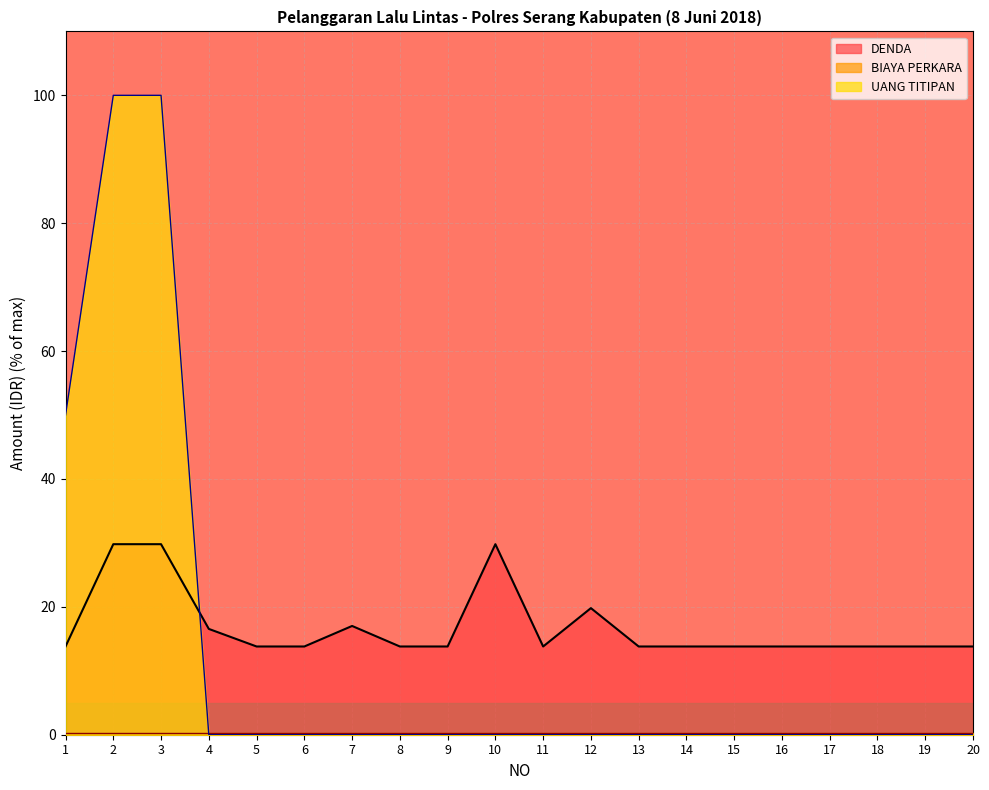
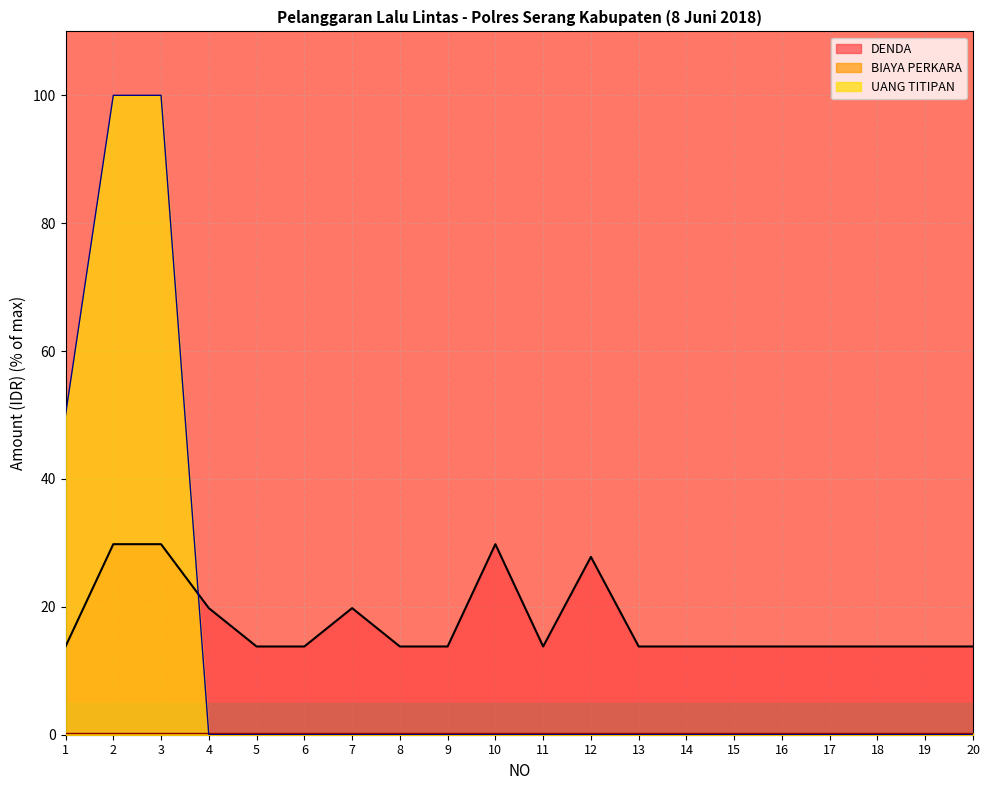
  {
    "DENDA": {
      "1": 14,
      "2": 30,
      "3": 30,
-     "4": 17,
+     "4": 20,
      "5": 14,
      "6": 14,
-     "7": 17,
+     "7": 20,
      "8": 14,
      "9": 14,
      "10": 30,
      "11": 14,
-     "12": 20,
+     "12": 28,
      "13": 14,
      "14": 14,
      "15": 14,
      "16": 14,
      "17": 14,
      "18": 14,
      "19": 14,
      "20": 14
    },
    "UANG TITIPAN": {
      "1": 50,
      "2": 100,
      "3": 100
    }
  }
